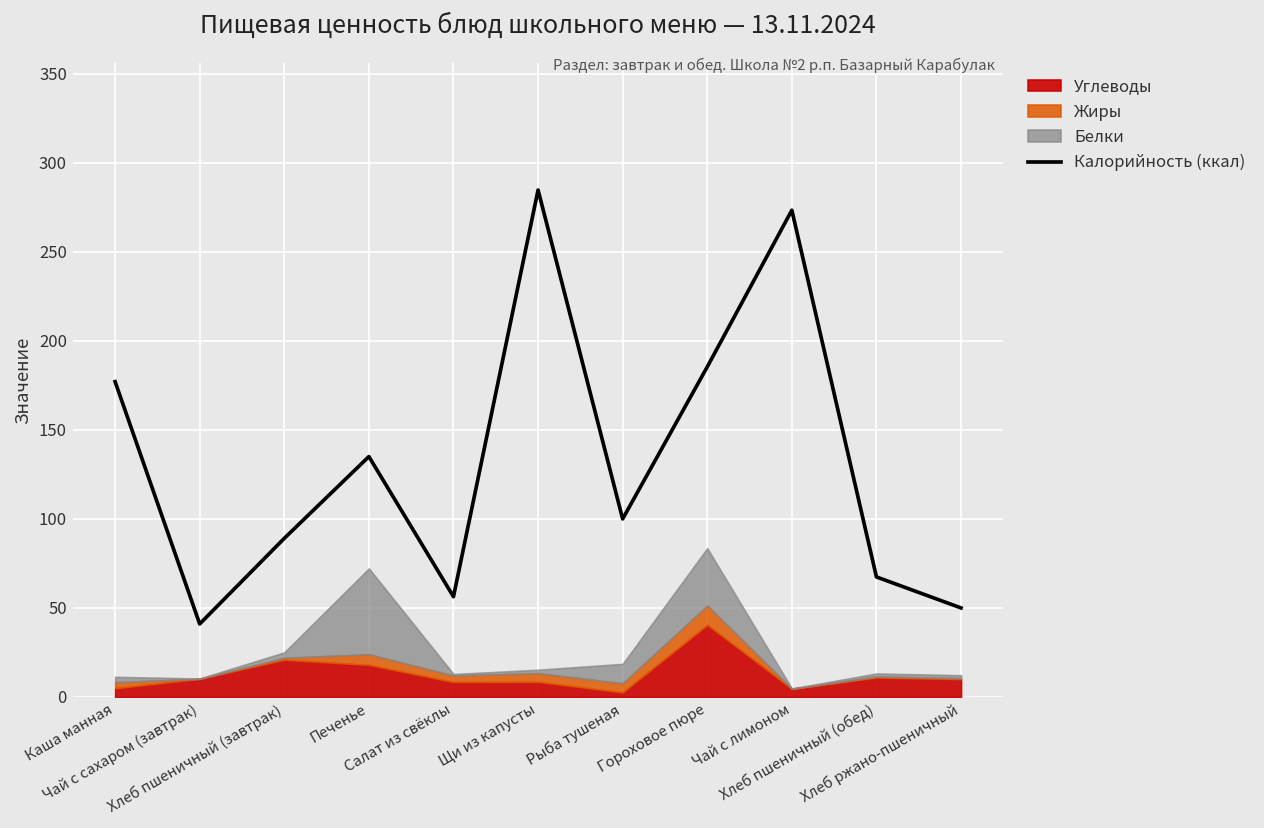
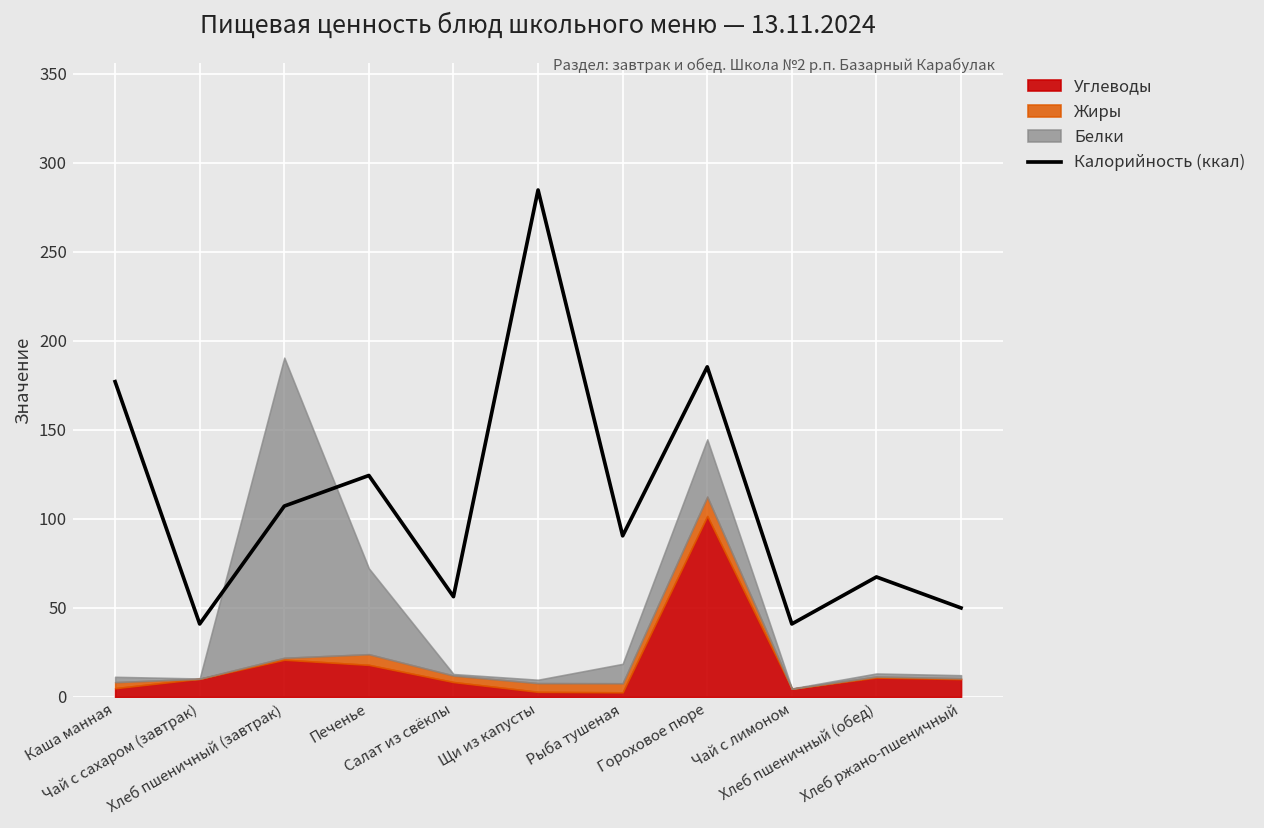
  {
    "Калорийность (ккал)": {
      "Каша манная": 177,
      "Чай с сахаром (завтрак)": 41,
-     "Хлеб пшеничный (завтрак)": 89,
-     "Печенье": 135,
+     "Хлеб пшеничный (завтрак)": 107,
+     "Печенье": 124,
      "Салат из свёклы": 56,
      "Щи из капусты": 285,
-     "Рыба тушеная": 100,
+     "Рыба тушеная": 91,
      "Гороховое пюре": 185,
-     "Чай с лимоном": 273,
+     "Чай с лимоном": 41,
      "Хлеб пшеничный (обед)": 67,
      "Хлеб ржано-пшеничный": 50
    },
    "Углеводы": {
      "Каша манная": 5,
      "Печенье": 18,
      "Салат из свёклы": 8,
-     "Щи из капусты": 8,
+     "Щи из капусты": 3,
      "Рыба тушеная": 3,
-     "Гороховое пюре": 41
+     "Гороховое пюре": 102
    },
    "Жиры": {
      "Каша манная": 3,
      "Печенье": 6,
      "Щи из капусты": 5,
      "Рыба тушеная": 5,
      "Гороховое пюре": 11
    },
    "Белки": {
      "Каша манная": 3,
-     "Хлеб пшеничный (завтрак)": 3,
+     "Хлеб пшеничный (завтрак)": 169,
      "Печенье": 48,
      "Щи из капусты": 2,
      "Рыба тушеная": 11,
      "Гороховое пюре": 32,
      "Хлеб пшеничный (обед)": 2
    }
  }
